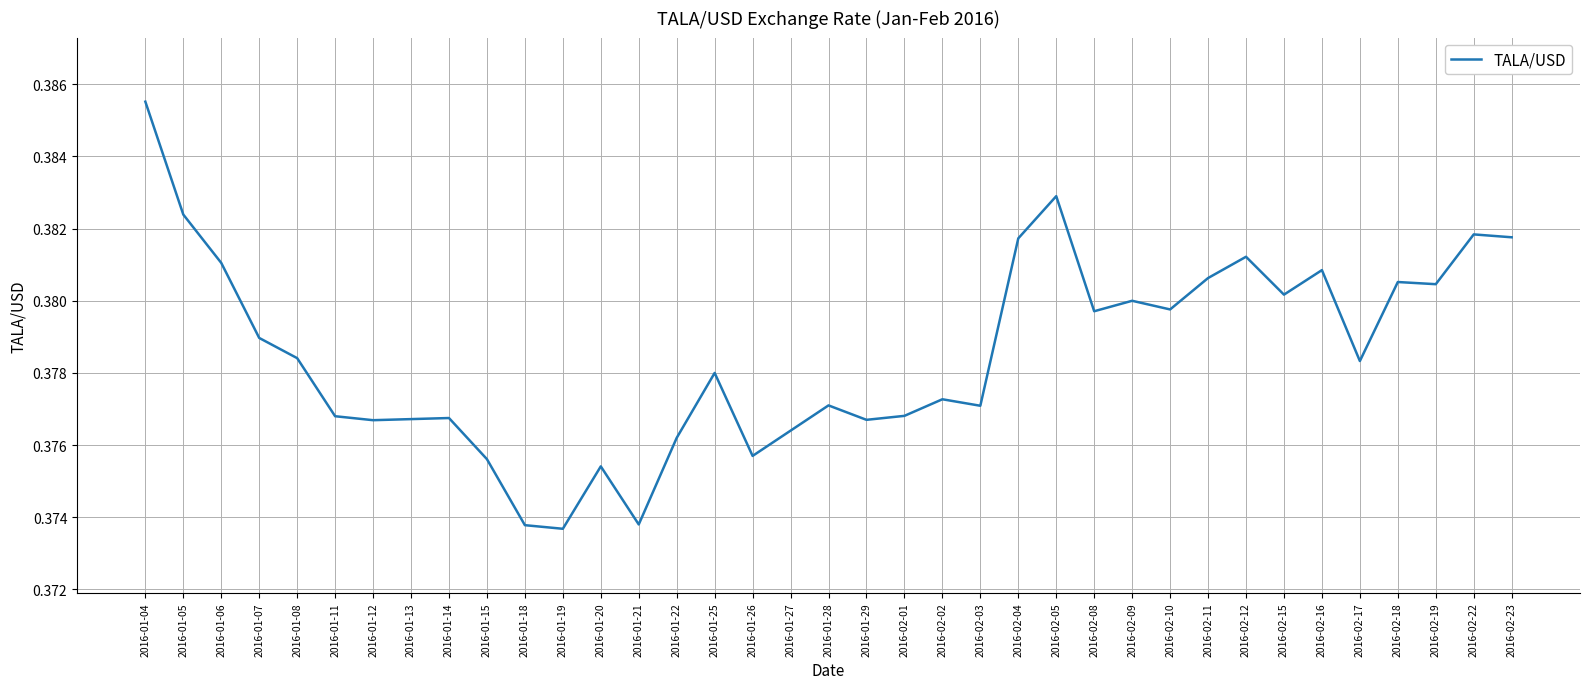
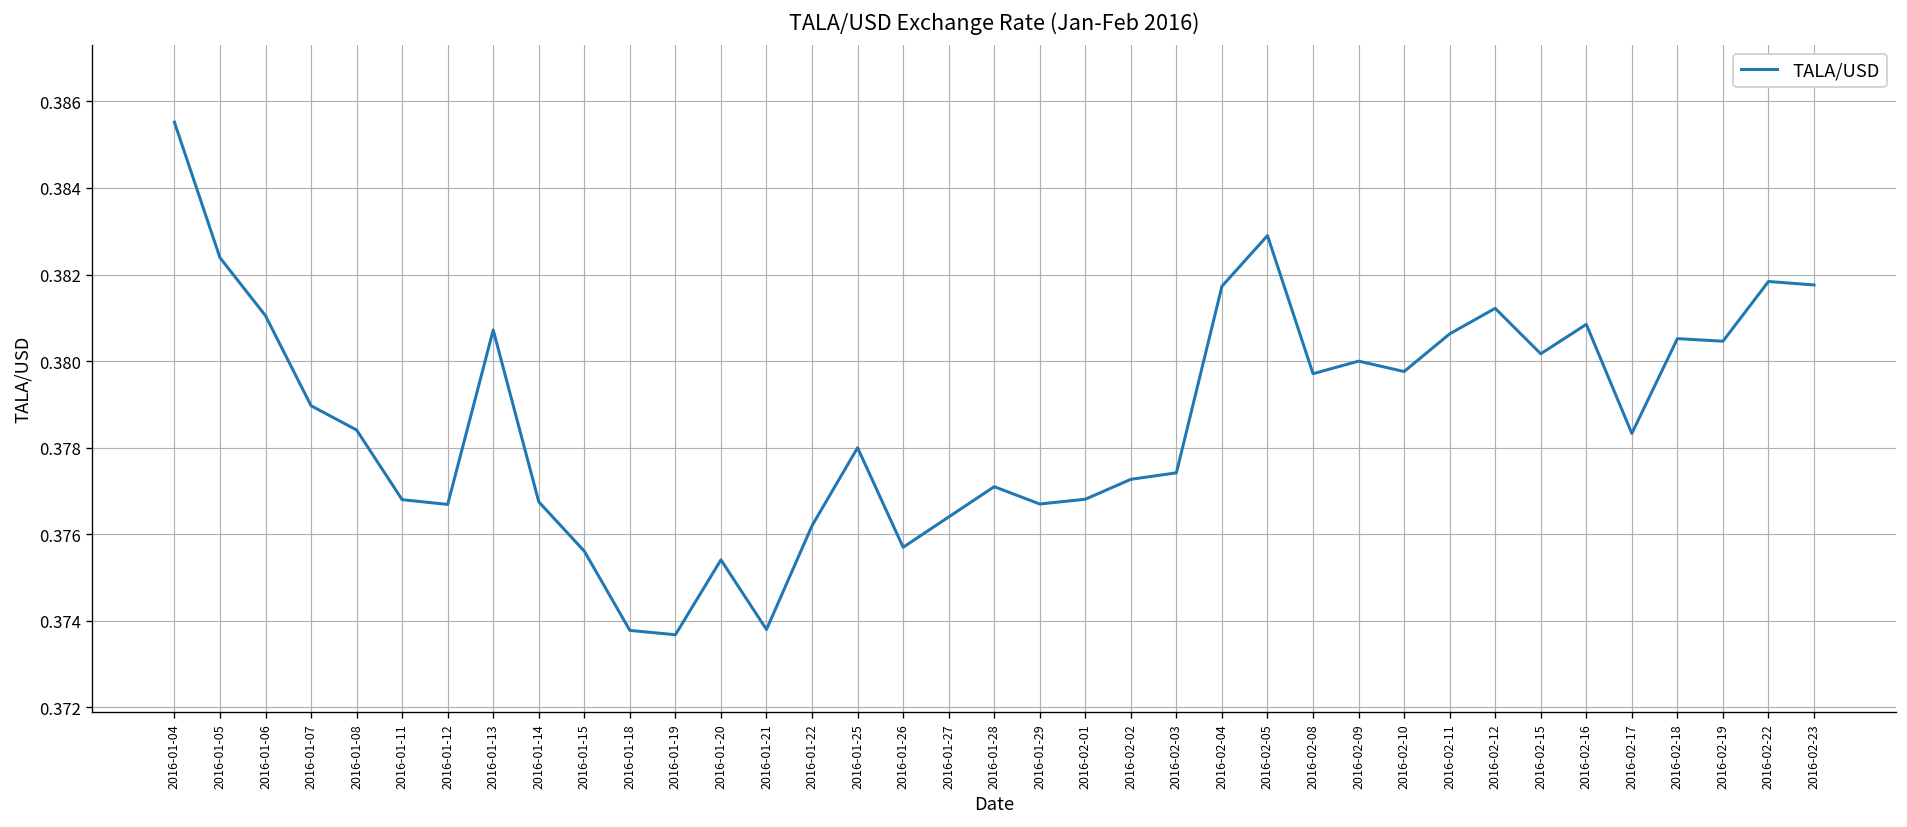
  {
    "2016-01-04": 0.3855,
    "2016-01-05": 0.3824,
    "2016-01-06": 0.3811,
    "2016-01-07": 0.3790,
    "2016-01-08": 0.3784,
    "2016-01-11": 0.3768,
    "2016-01-12": 0.3767,
-   "2016-01-13": 0.3767,
+   "2016-01-13": 0.3807,
    "2016-01-14": 0.3768,
    "2016-01-15": 0.3756,
    "2016-01-18": 0.3738,
    "2016-01-19": 0.3737,
    "2016-01-20": 0.3754,
    "2016-01-21": 0.3738,
    "2016-01-22": 0.3762,
    "2016-01-25": 0.3780,
    "2016-01-26": 0.3757,
    "2016-01-27": 0.3764,
    "2016-01-28": 0.3771,
    "2016-01-29": 0.3767,
    "2016-02-01": 0.3768,
    "2016-02-02": 0.3773,
-   "2016-02-03": 0.3771,
+   "2016-02-03": 0.3774,
    "2016-02-04": 0.3817,
    "2016-02-05": 0.3829,
    "2016-02-08": 0.3797,
    "2016-02-09": 0.3800,
    "2016-02-10": 0.3798,
    "2016-02-11": 0.3806,
    "2016-02-12": 0.3812,
    "2016-02-15": 0.3802,
    "2016-02-16": 0.3809,
    "2016-02-17": 0.3783,
    "2016-02-18": 0.3805,
    "2016-02-19": 0.3805,
    "2016-02-22": 0.3818,
    "2016-02-23": 0.3818
  }
